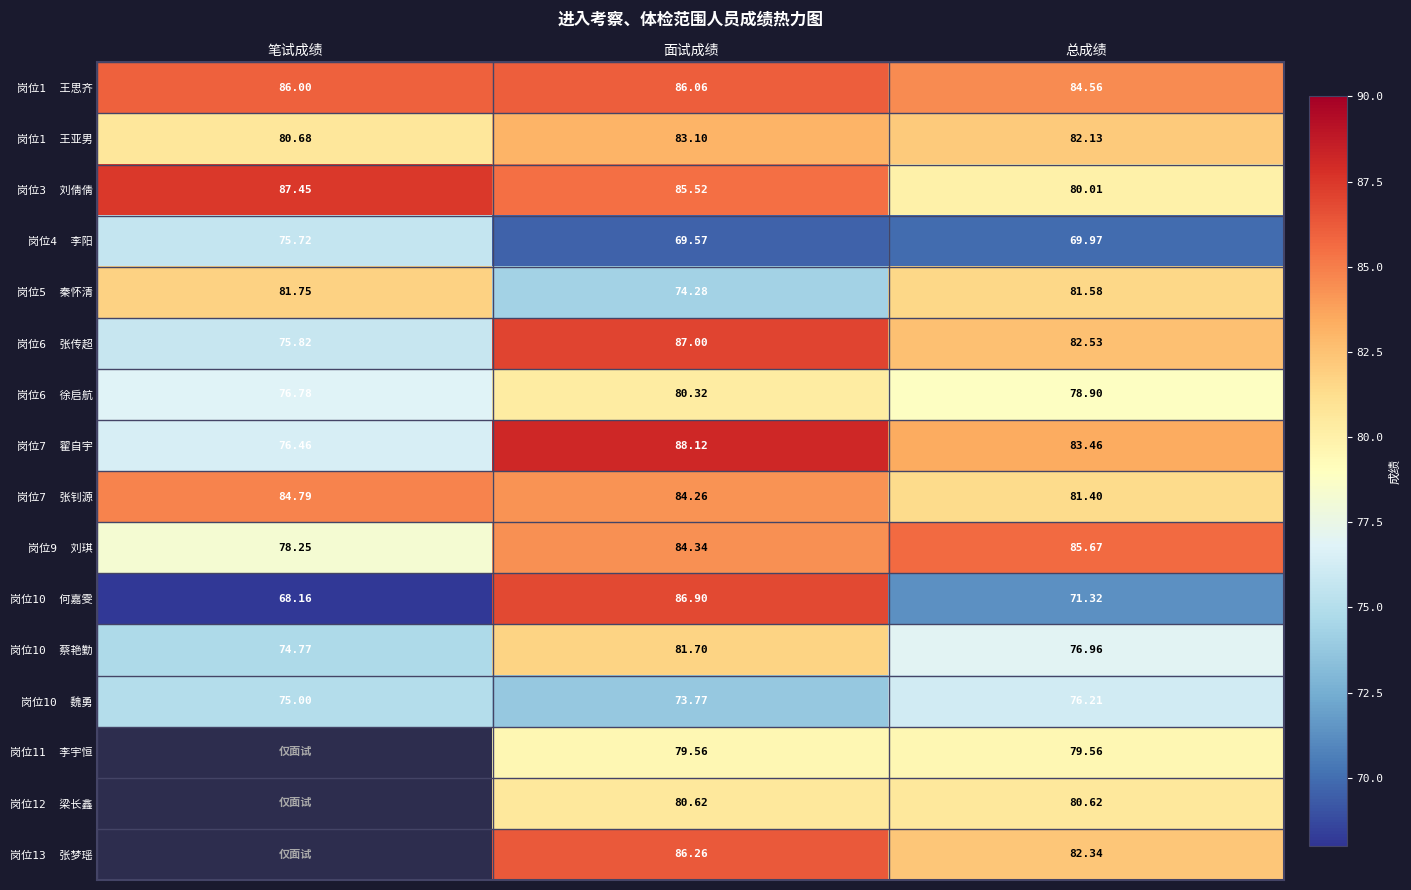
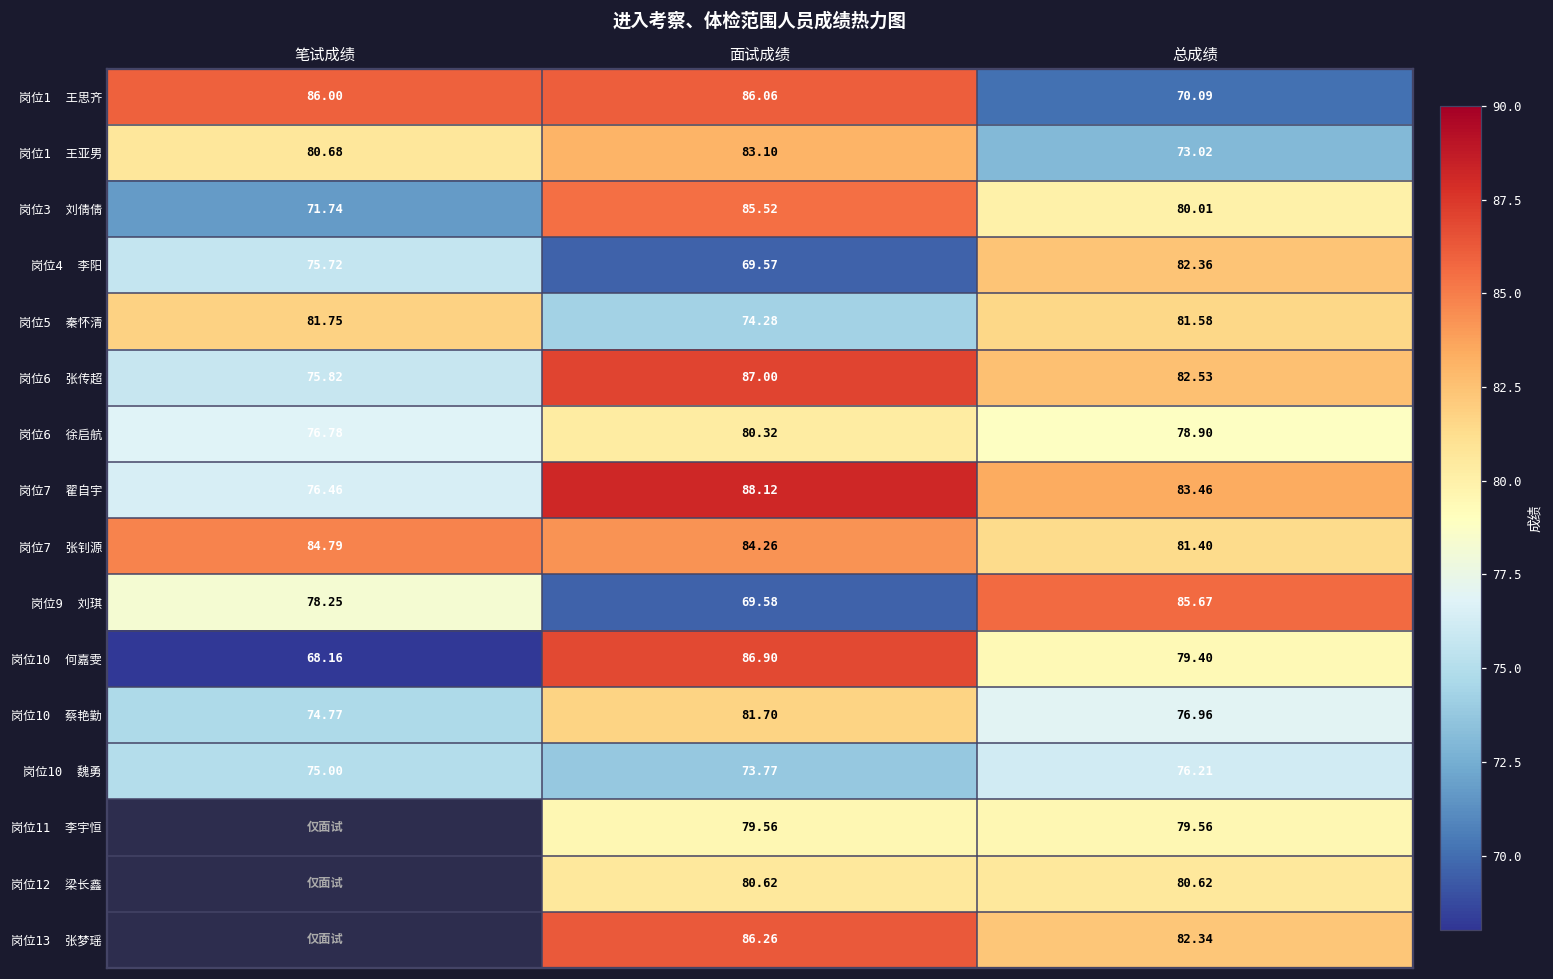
  {
    "岗位1 王思齐": {
      "笔试成绩": 86.00,
      "面试成绩": 86.06,
-     "总成绩": 84.56
+     "总成绩": 70.09
    },
    "岗位1 王亚男": {
      "笔试成绩": 80.68,
      "面试成绩": 83.10,
-     "总成绩": 82.13
+     "总成绩": 73.02
    },
    "岗位3 刘倩倩": {
-     "笔试成绩": 87.45,
+     "笔试成绩": 71.74,
      "面试成绩": 85.52,
      "总成绩": 80.01
    },
    "岗位4 李阳": {
      "笔试成绩": 75.72,
      "面试成绩": 69.57,
-     "总成绩": 69.97
+     "总成绩": 82.36
    },
    "岗位5 秦怀清": {
      "笔试成绩": 81.75,
      "面试成绩": 74.28,
      "总成绩": 81.58
    },
    "岗位6 张传超": {
      "笔试成绩": 75.82,
      "面试成绩": 87.00,
      "总成绩": 82.53
    },
    "岗位6 徐启航": {
      "面试成绩": 80.32,
      "总成绩": 78.90
    },
    "岗位7 翟自宇": {
      "面试成绩": 88.12,
      "总成绩": 83.46
    },
    "岗位7 张钊源": {
      "笔试成绩": 84.79,
      "面试成绩": 84.26,
      "总成绩": 81.40
    },
    "岗位9 刘琪": {
      "笔试成绩": 78.25,
-     "面试成绩": 84.34,
+     "面试成绩": 69.58,
      "总成绩": 85.67
    },
    "岗位10 何嘉雯": {
      "笔试成绩": 68.16,
      "面试成绩": 86.90,
-     "总成绩": 71.32
+     "总成绩": 79.40
    },
    "岗位10 蔡艳勤": {
      "笔试成绩": 74.77,
      "面试成绩": 81.70,
      "总成绩": 76.96
    },
    "岗位10 魏勇": {
      "笔试成绩": 75.00,
      "面试成绩": 73.77
    },
    "岗位11 李宇恒": {
      "面试成绩": 79.56,
      "总成绩": 79.56
    },
    "岗位12 梁长鑫": {
      "面试成绩": 80.62,
      "总成绩": 80.62
    },
    "岗位13 张梦瑶": {
      "面试成绩": 86.26,
      "总成绩": 82.34
    }
  }
